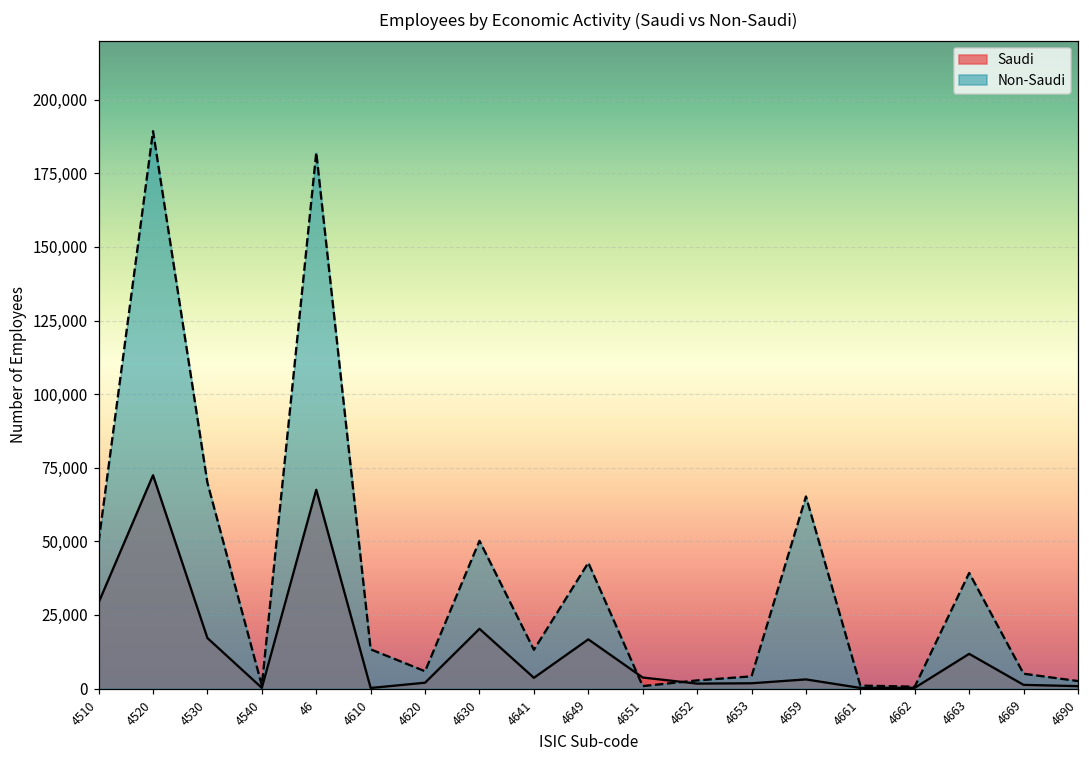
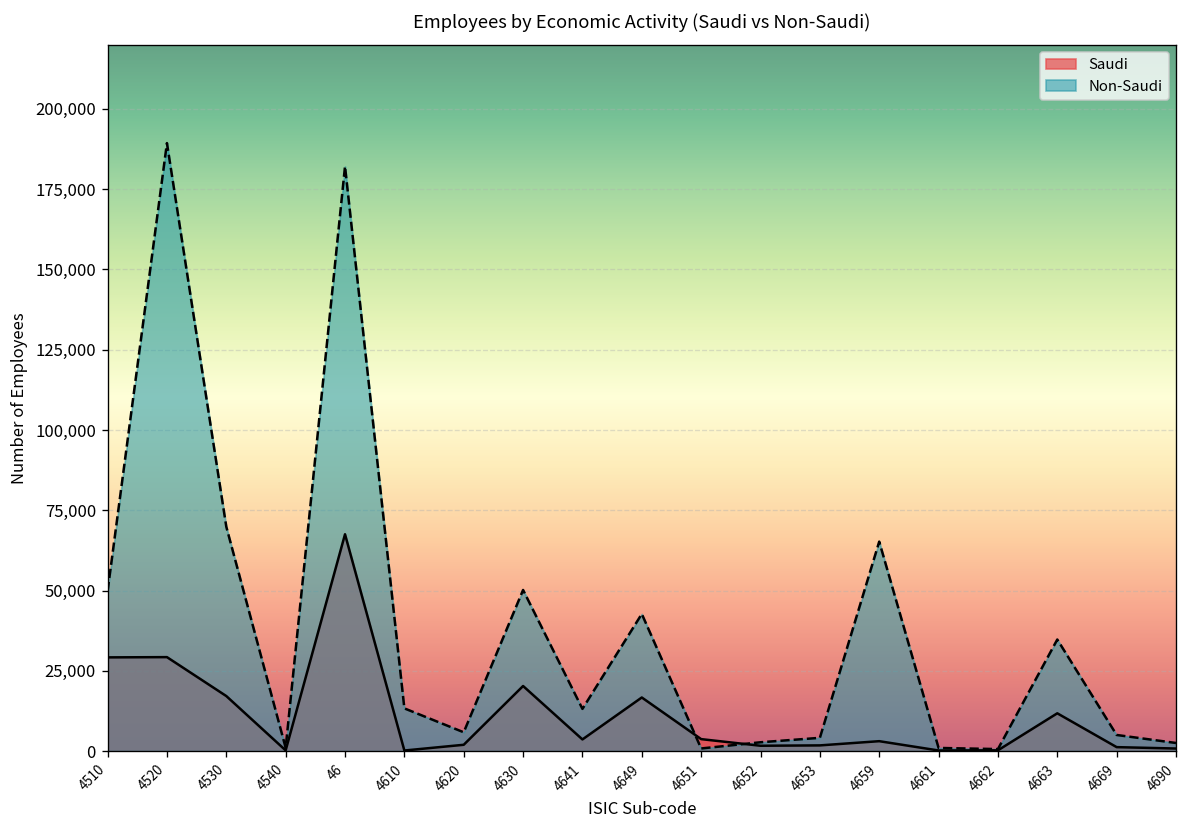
  {
    "Saudi": {
      "4510": "29,000",
-     "4520": "72,000",
+     "4520": "29,000",
      "4530": "17,000",
      "46": "68,000",
      "4610": "0",
      "4620": "2,000",
      "4630": "20,000",
      "4641": "4,000",
      "4649": "17,000",
      "4651": "4,000",
      "4652": "2,000",
      "4653": "2,000",
      "4659": "3,000",
      "4663": "12,000",
      "4669": "1,000",
      "4690": "1,000"
    },
    "Non-Saudi": {
      "4510": "50,000",
      "4520": "189,000",
      "4530": "70,000",
      "46": "182,000",
      "4610": "13,000",
      "4620": "6,000",
      "4630": "50,000",
      "4641": "13,000",
      "4649": "43,000",
      "4651": "1,000",
      "4652": "3,000",
      "4653": "4,000",
      "4659": "65,000",
-     "4663": "39,000",
+     "4663": "35,000",
      "4669": "5,000",
      "4690": "3,000"
    }
  }
